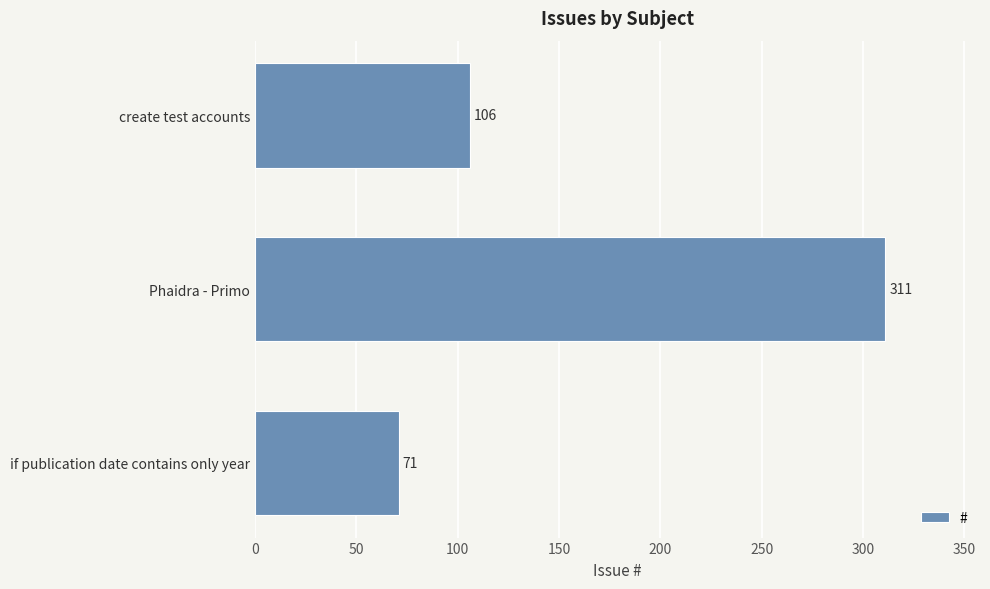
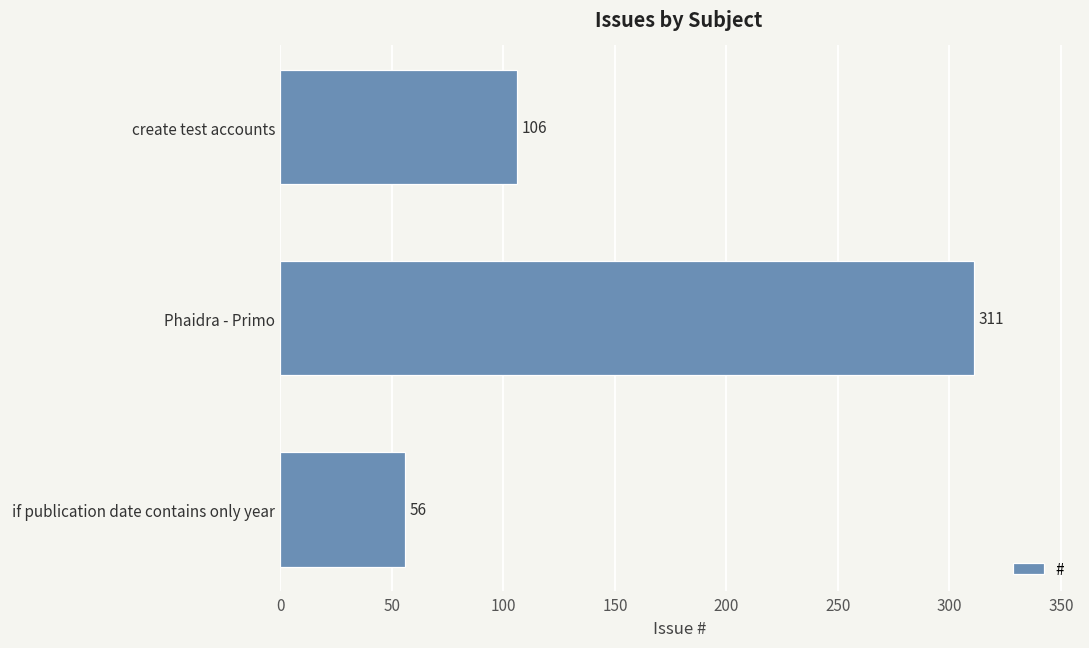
  {
    "create test accounts": 106,
    "Phaidra - Primo": 311,
-   "if publication date contains only year": 71
+   "if publication date contains only year": 56
  }
